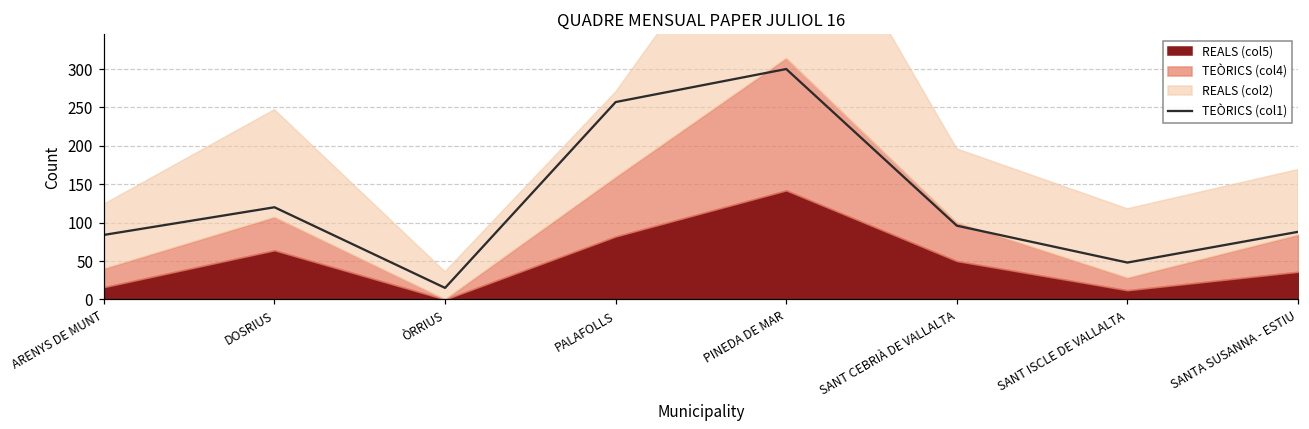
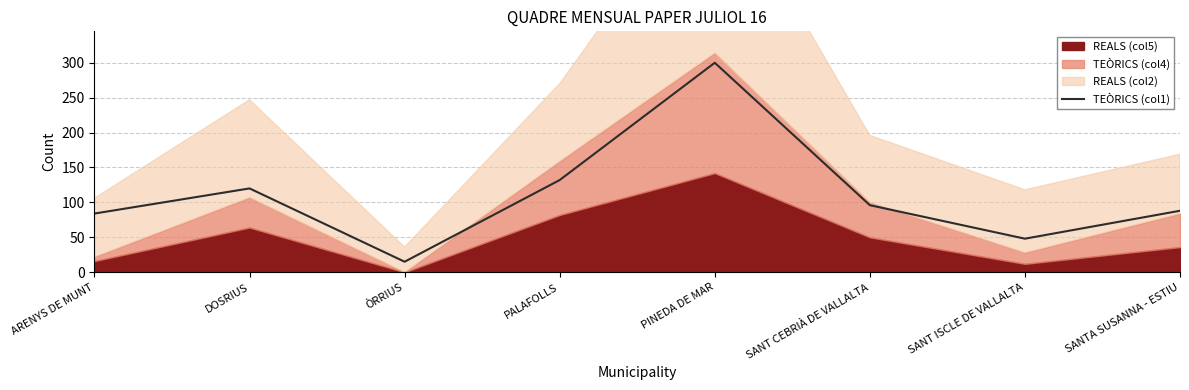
  {
    "TEÒRICS (col1)": {
      "ARENYS DE MUNT": 80,
      "DOSRIUS": 120,
      "ÒRRIUS": 20,
-     "PALAFOLLS": 260,
+     "PALAFOLLS": 130,
      "PINEDA DE MAR": 300,
      "SANT CEBRIÀ DE VALLALTA": 100,
      "SANT ISCLE DE VALLALTA": 50,
      "SANTA SUSANNA - ESTIU": 90
    },
    "REALS (col5)": {
      "ARENYS DE MUNT": 20,
      "DOSRIUS": 60,
      "PALAFOLLS": 80,
      "PINEDA DE MAR": 140,
      "SANT CEBRIÀ DE VALLALTA": 50,
      "SANT ISCLE DE VALLALTA": 10,
      "SANTA SUSANNA - ESTIU": 40
    },
    "TEÒRICS (col4)": {
-     "ARENYS DE MUNT": 20,
+     "ARENYS DE MUNT": 10,
      "DOSRIUS": 40,
      "PALAFOLLS": 80,
      "PINEDA DE MAR": 170,
      "SANT CEBRIÀ DE VALLALTA": 50,
      "SANT ISCLE DE VALLALTA": 20,
      "SANTA SUSANNA - ESTIU": 50
    },
    "REALS (col2)": {
      "ARENYS DE MUNT": 80,
      "DOSRIUS": 140,
      "ÒRRIUS": 40,
      "PALAFOLLS": 110,
      "SANT CEBRIÀ DE VALLALTA": 100,
      "SANT ISCLE DE VALLALTA": 90,
      "SANTA SUSANNA - ESTIU": 90
    }
  }
